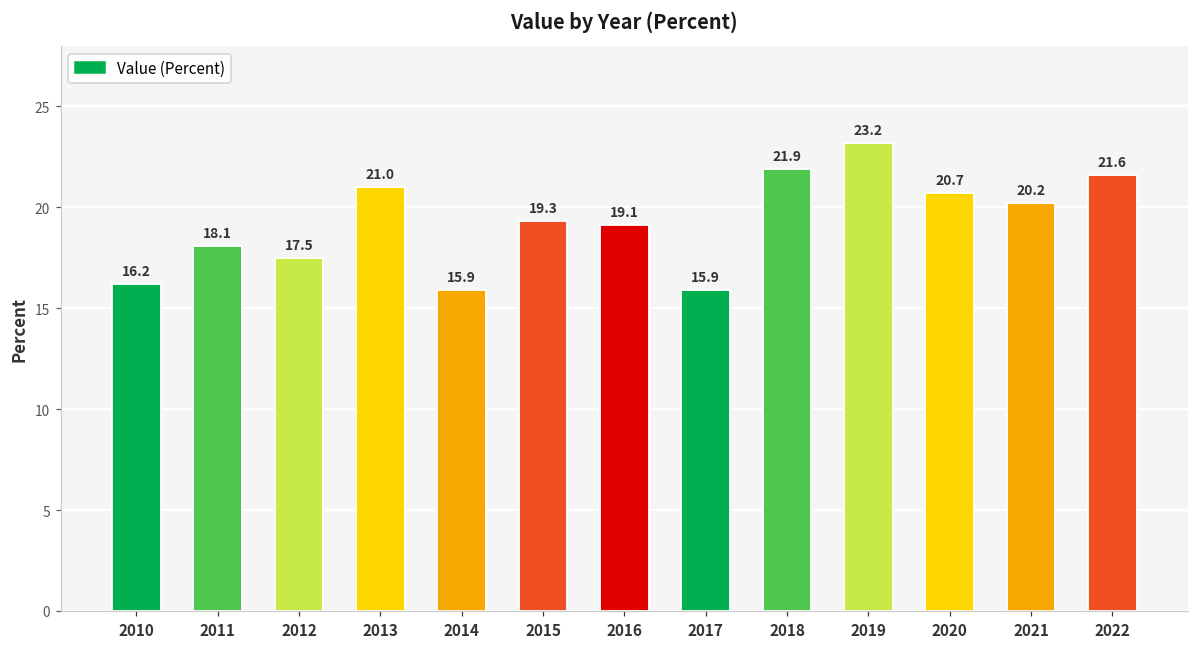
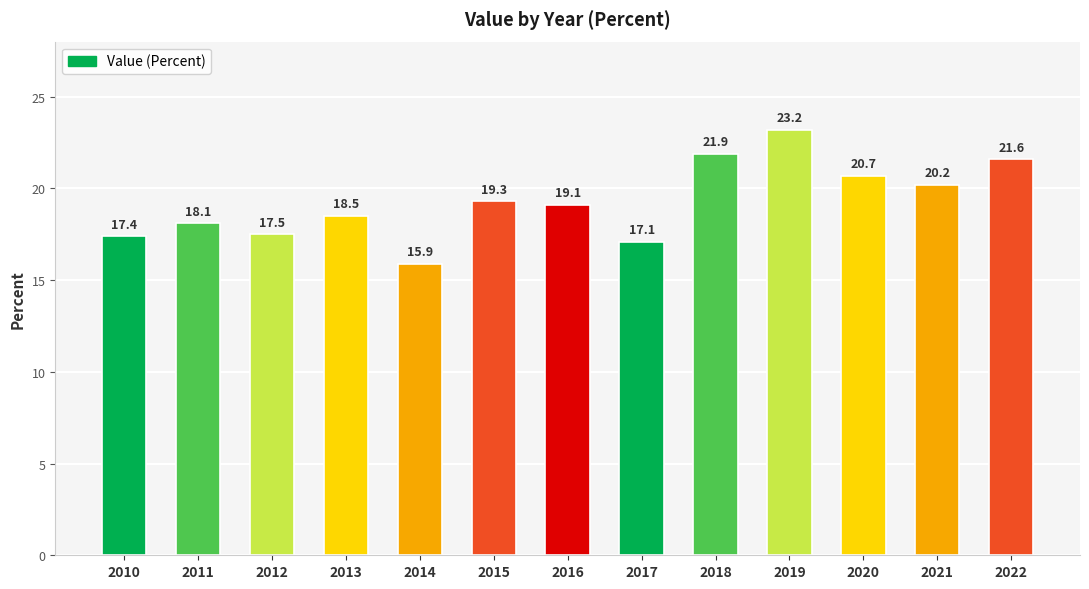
  {
-   "2010": 16.2,
+   "2010": 17.4,
    "2011": 18.1,
    "2012": 17.5,
-   "2013": 21.0,
+   "2013": 18.5,
    "2014": 15.9,
    "2015": 19.3,
    "2016": 19.1,
-   "2017": 15.9,
+   "2017": 17.1,
    "2018": 21.9,
    "2019": 23.2,
    "2020": 20.7,
    "2021": 20.2,
    "2022": 21.6
  }
